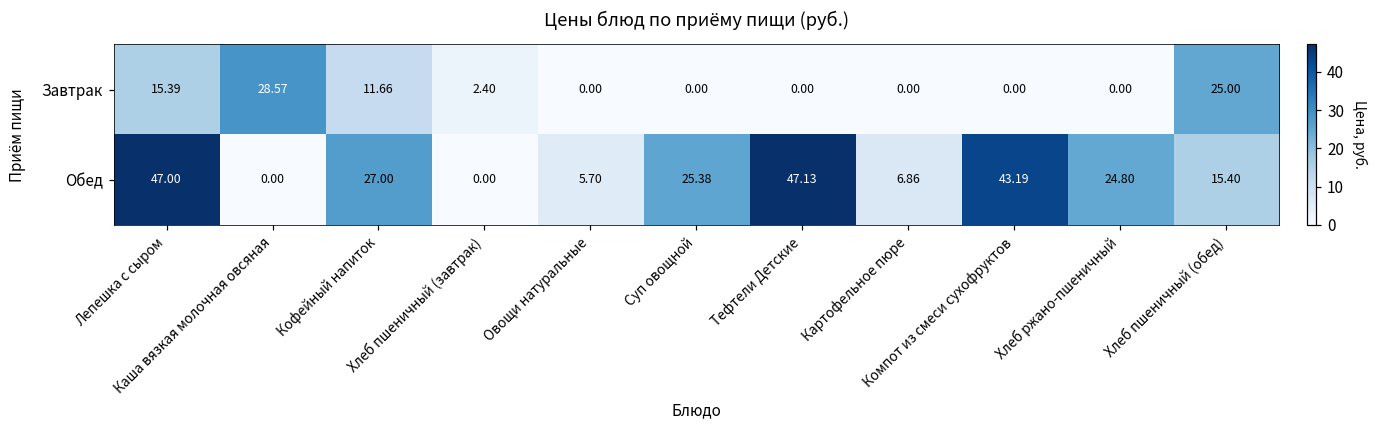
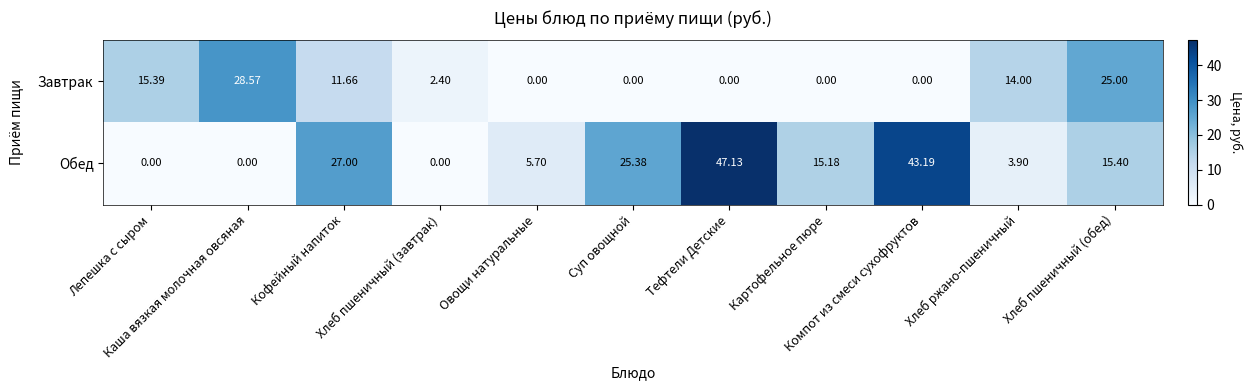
  {
    "Завтрак": {
      "Лепешка с сыром": 15.39,
      "Каша вязкая молочная овсяная": 28.57,
      "Кофейный напиток": 11.66,
      "Хлеб пшеничный (завтрак)": 2.40,
      "Овощи натуральные": 0.00,
      "Суп овощной": 0.00,
      "Тефтели Детские": 0.00,
      "Картофельное пюре": 0.00,
      "Компот из смеси сухофруктов": 0.00,
-     "Хлеб ржано-пшеничный": 0.00,
+     "Хлеб ржано-пшеничный": 14.00,
      "Хлеб пшеничный (обед)": 25.00
    },
    "Обед": {
-     "Лепешка с сыром": 47.00,
+     "Лепешка с сыром": 0.00,
      "Каша вязкая молочная овсяная": 0.00,
      "Кофейный напиток": 27.00,
      "Хлеб пшеничный (завтрак)": 0.00,
      "Овощи натуральные": 5.70,
      "Суп овощной": 25.38,
      "Тефтели Детские": 47.13,
-     "Картофельное пюре": 6.86,
+     "Картофельное пюре": 15.18,
      "Компот из смеси сухофруктов": 43.19,
-     "Хлеб ржано-пшеничный": 24.80,
+     "Хлеб ржано-пшеничный": 3.90,
      "Хлеб пшеничный (обед)": 15.40
    }
  }
